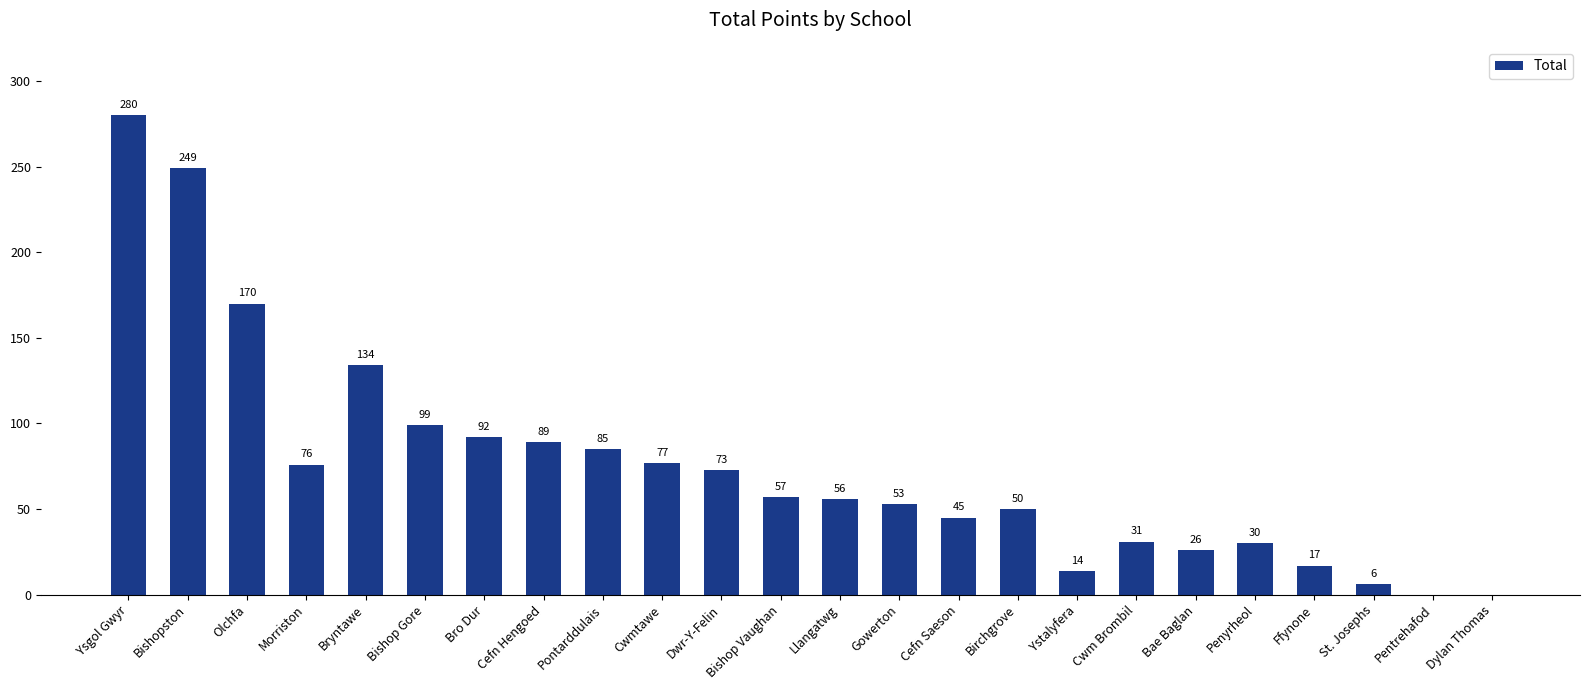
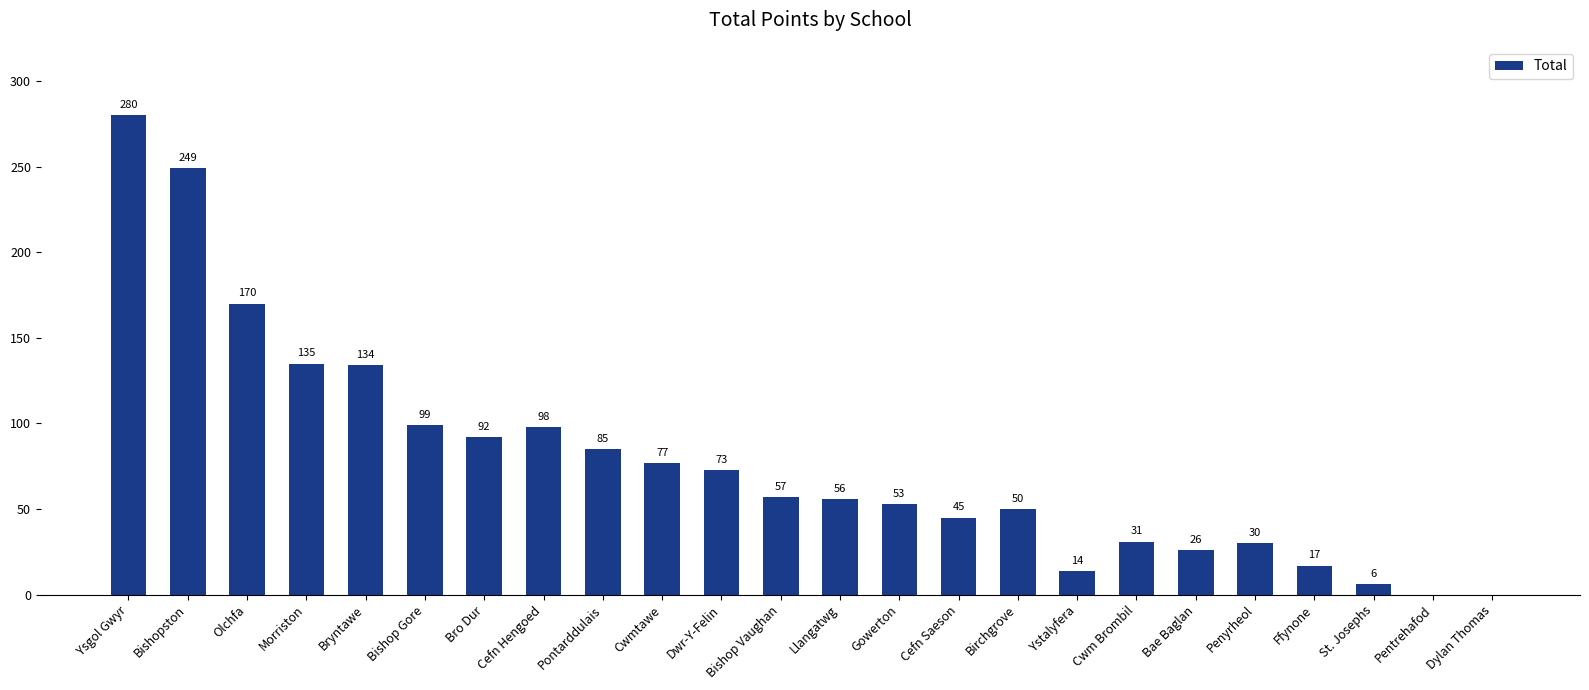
  {
    "Ysgol Gwyr": 280,
    "Bishopston": 249,
    "Olchfa": 170,
-   "Morriston": 76,
+   "Morriston": 135,
    "Bryntawe": 134,
    "Bishop Gore": 99,
    "Bro Dur": 92,
-   "Cefn Hengoed": 89,
+   "Cefn Hengoed": 98,
    "Pontarddulais": 85,
    "Cwmtawe": 77,
    "Dwr-Y-Felin": 73,
    "Bishop Vaughan": 57,
    "Llangatwg": 56,
    "Gowerton": 53,
    "Cefn Saeson": 45,
    "Birchgrove": 50,
    "Ystalyfera": 14,
    "Cwm Brombil": 31,
    "Bae Baglan": 26,
    "Penyrheol": 30,
    "Ffynone": 17,
    "St. Josephs": 6
  }
